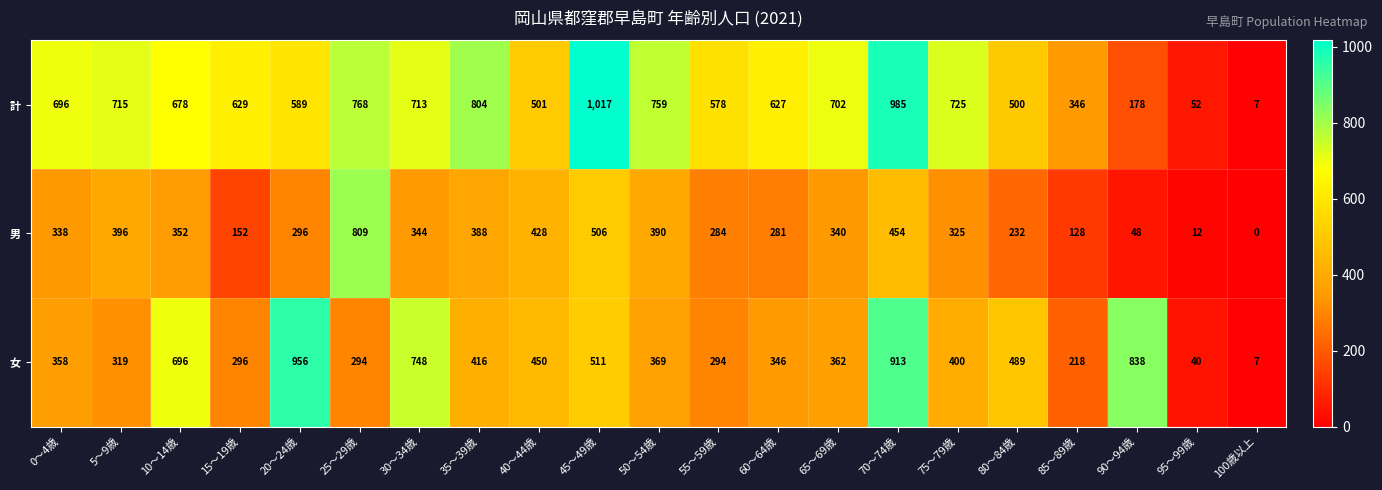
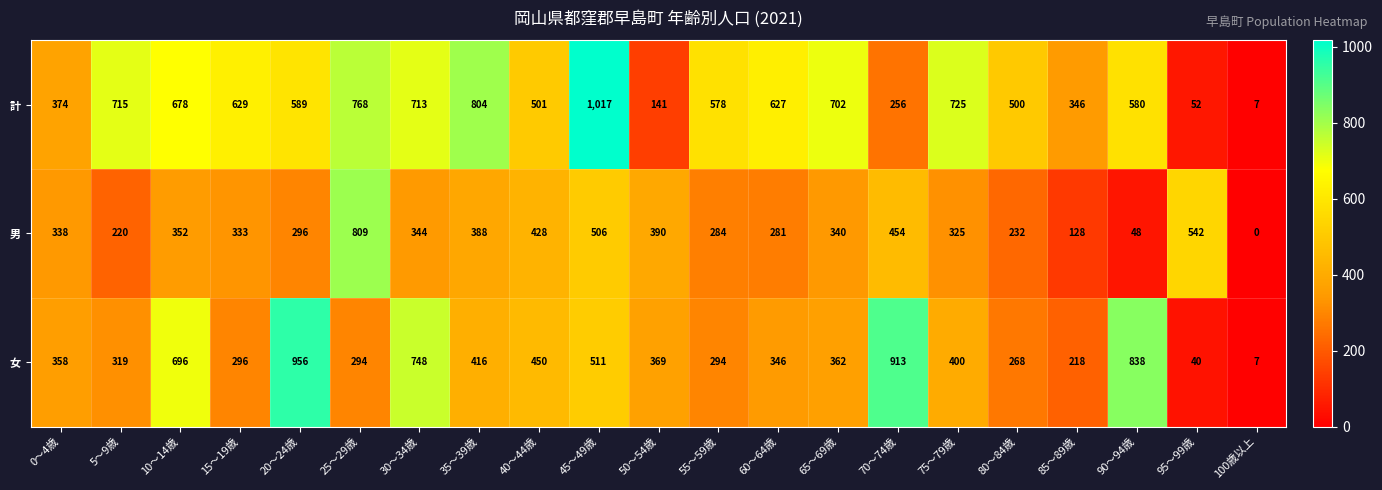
  {
    "計": {
-     "0～4歳": "696",
+     "0～4歳": "374",
      "5～9歳": "715",
      "10～14歳": "678",
      "15～19歳": "629",
      "20～24歳": "589",
      "25～29歳": "768",
      "30～34歳": "713",
      "35～39歳": "804",
      "40～44歳": "501",
      "45～49歳": "1,017",
-     "50～54歳": "759",
+     "50～54歳": "141",
      "55～59歳": "578",
      "60～64歳": "627",
      "65～69歳": "702",
-     "70～74歳": "985",
+     "70～74歳": "256",
      "75～79歳": "725",
      "80～84歳": "500",
      "85～89歳": "346",
-     "90～94歳": "178",
+     "90～94歳": "580",
      "95～99歳": "52",
      "100歳以上": "7"
    },
    "男": {
      "0～4歳": "338",
-     "5～9歳": "396",
+     "5～9歳": "220",
      "10～14歳": "352",
-     "15～19歳": "152",
+     "15～19歳": "333",
      "20～24歳": "296",
      "25～29歳": "809",
      "30～34歳": "344",
      "35～39歳": "388",
      "40～44歳": "428",
      "45～49歳": "506",
      "50～54歳": "390",
      "55～59歳": "284",
      "60～64歳": "281",
      "65～69歳": "340",
      "70～74歳": "454",
      "75～79歳": "325",
      "80～84歳": "232",
      "85～89歳": "128",
      "90～94歳": "48",
-     "95～99歳": "12",
+     "95～99歳": "542",
      "100歳以上": "0"
    },
    "女": {
      "0～4歳": "358",
      "5～9歳": "319",
      "10～14歳": "696",
      "15～19歳": "296",
      "20～24歳": "956",
      "25～29歳": "294",
      "30～34歳": "748",
      "35～39歳": "416",
      "40～44歳": "450",
      "45～49歳": "511",
      "50～54歳": "369",
      "55～59歳": "294",
      "60～64歳": "346",
      "65～69歳": "362",
      "70～74歳": "913",
      "75～79歳": "400",
-     "80～84歳": "489",
+     "80～84歳": "268",
      "85～89歳": "218",
      "90～94歳": "838",
      "95～99歳": "40",
      "100歳以上": "7"
    }
  }
